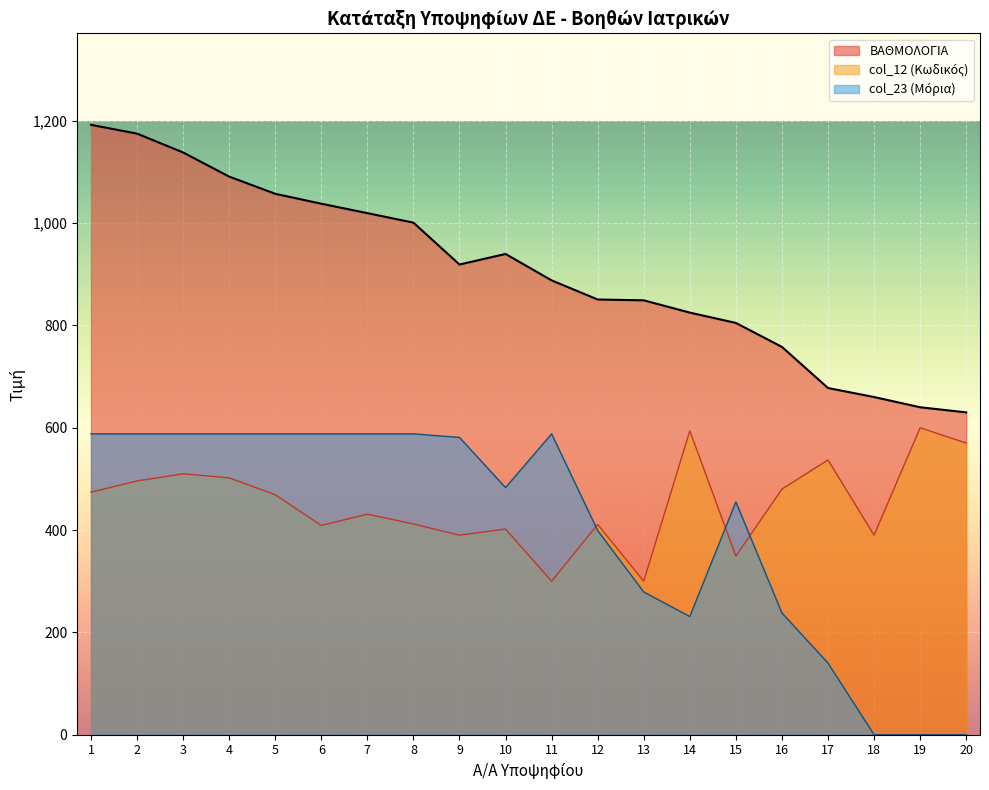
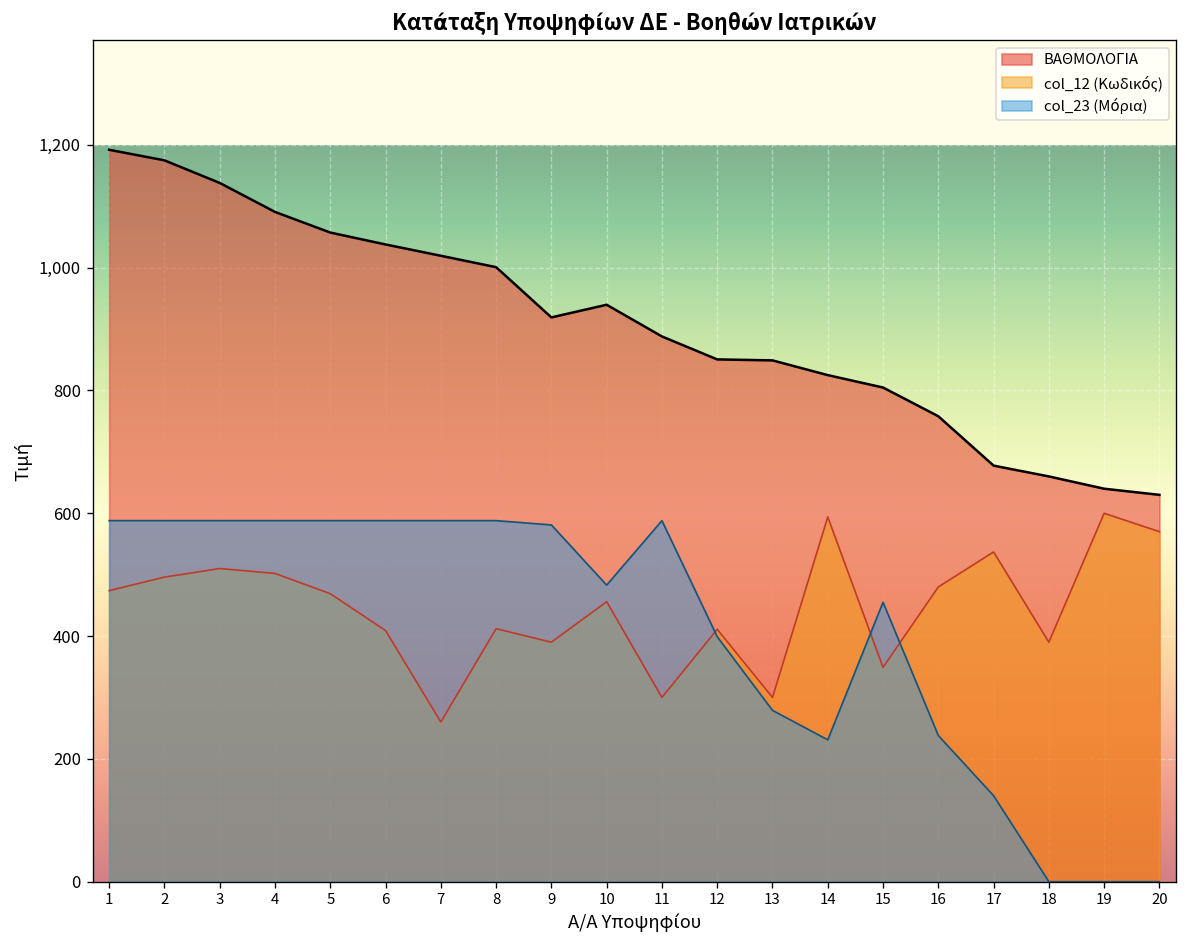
  {
    "ΒΑΘΜΟΛΟΓΙΑ": {
      "1": "1,190",
      "2": "1,170",
      "3": "1,140",
      "4": "1,090",
      "5": "1,060",
      "6": "1,040",
      "7": "1,020",
      "8": "1,000",
      "9": "920",
      "10": "940",
      "11": "890",
      "12": "850",
      "13": "850",
      "14": "830",
      "15": "800",
      "16": "760",
      "17": "680",
      "18": "660",
      "19": "640",
      "20": "630"
    },
    "col_12 (Κωδικός)": {
      "1": "470",
      "2": "500",
      "3": "510",
      "4": "500",
      "5": "470",
      "6": "410",
-     "7": "430",
+     "7": "260",
      "8": "410",
      "9": "390",
-     "10": "400",
+     "10": "460",
      "11": "300",
      "12": "410",
      "13": "300",
      "14": "590",
      "15": "350",
      "16": "480",
      "17": "540",
      "18": "390",
      "19": "600",
      "20": "570"
    },
    "col_23 (Μόρια)": {
      "1": "590",
      "2": "590",
      "3": "590",
      "4": "590",
      "5": "590",
      "6": "590",
      "7": "590",
      "8": "590",
      "9": "580",
      "10": "480",
      "11": "590",
      "12": "400",
      "13": "280",
      "14": "230",
      "15": "460",
      "16": "240",
      "17": "140",
      "18": "0",
      "19": "0",
      "20": "0"
    }
  }
